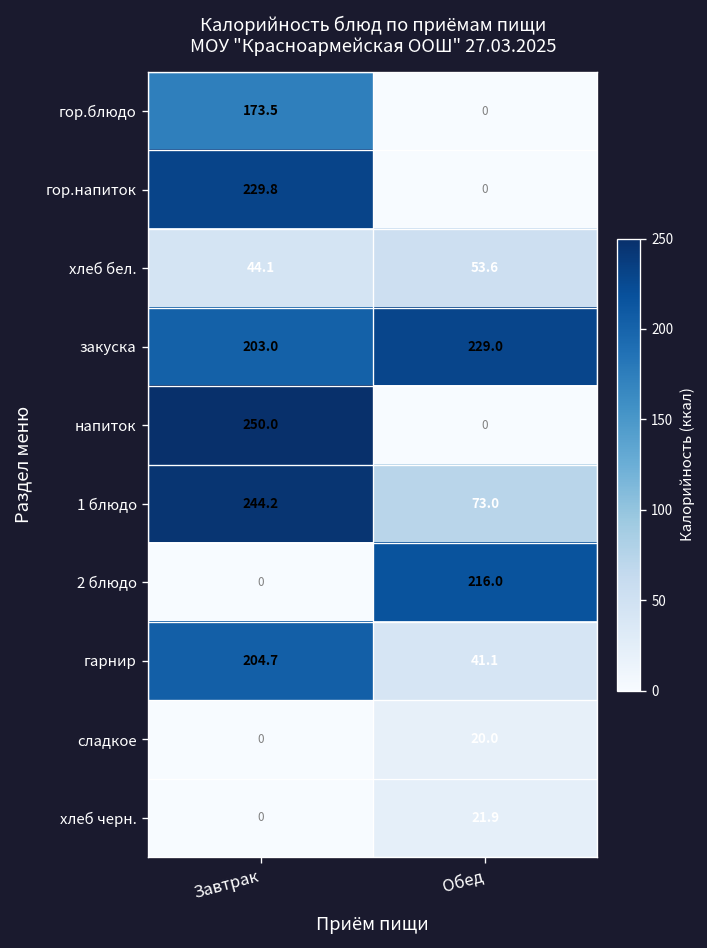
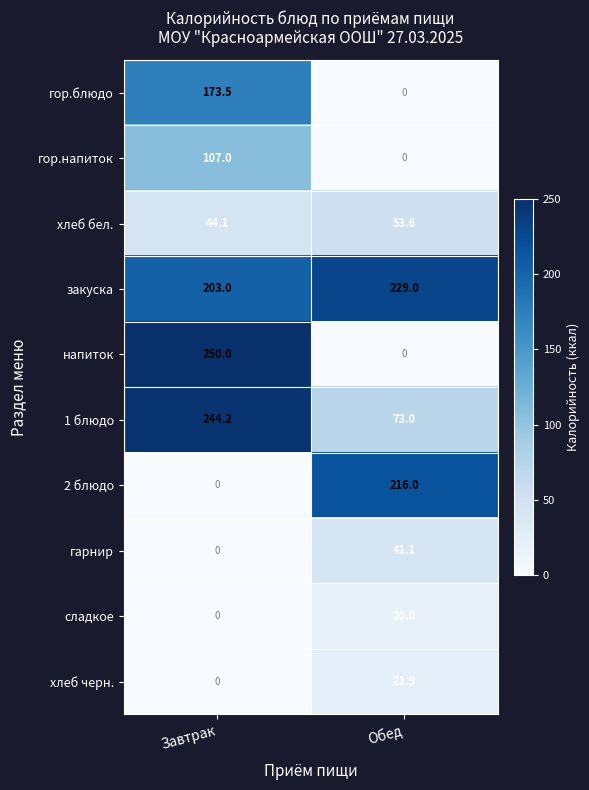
  {
    "гор.блюдо": {
      "Завтрак": 173.5,
      "Обед": 0
    },
    "гор.напиток": {
-     "Завтрак": 229.8,
+     "Завтрак": 107.0,
      "Обед": 0
    },
    "хлеб бел.": {
      "Обед": 53.6
    },
    "закуска": {
      "Завтрак": 203.0,
      "Обед": 229.0
    },
    "напиток": {
      "Завтрак": 250.0,
      "Обед": 0
    },
    "1 блюдо": {
      "Завтрак": 244.2,
      "Обед": 73.0
    },
    "2 блюдо": {
      "Завтрак": 0,
      "Обед": 216.0
    },
    "гарнир": {
-     "Завтрак": 204.7
+     "Завтрак": 0
    },
    "сладкое": {
      "Завтрак": 0
    },
    "хлеб черн.": {
      "Завтрак": 0
    }
  }
